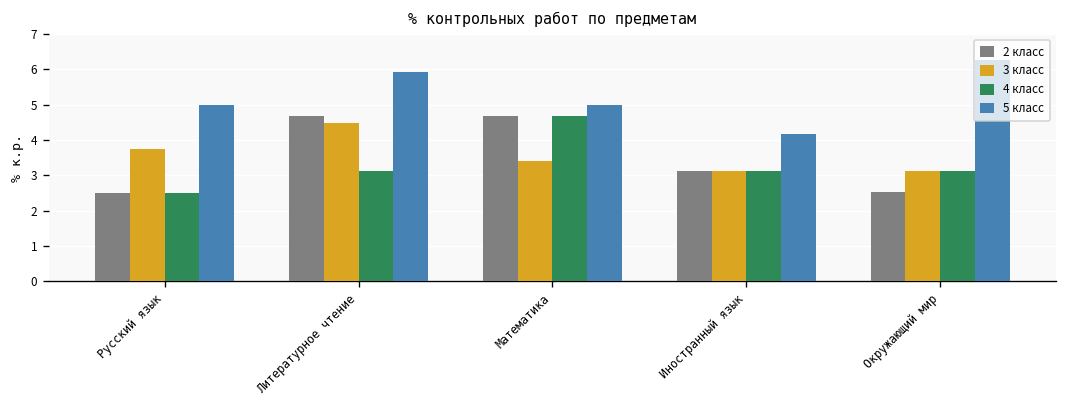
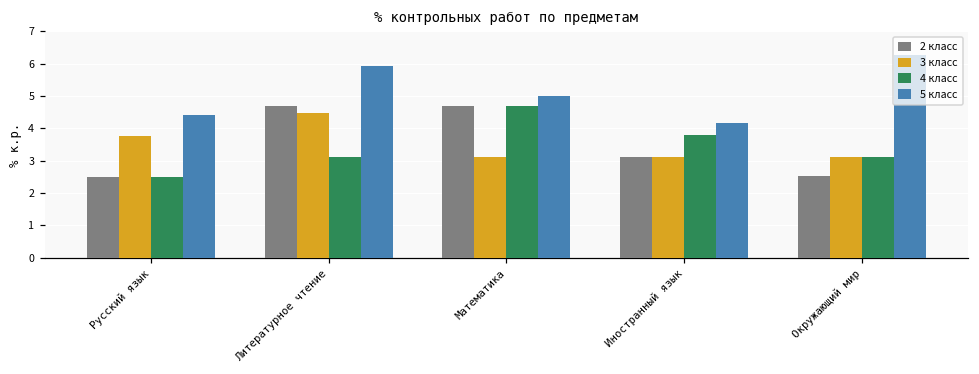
  {
    "2 класс": {
      "Русский язык": 2.5,
      "Литературное чтение": 4.7,
      "Математика": 4.7,
      "Иностранный язык": 3.1,
      "Окружающий мир": 2.5
    },
    "3 класс": {
      "Русский язык": 3.8,
      "Литературное чтение": 4.5,
-     "Математика": 3.4,
+     "Математика": 3.1,
      "Иностранный язык": 3.1,
      "Окружающий мир": 3.1
    },
    "4 класс": {
      "Русский язык": 2.5,
      "Литературное чтение": 3.1,
      "Математика": 4.7,
-     "Иностранный язык": 3.1,
+     "Иностранный язык": 3.8,
      "Окружающий мир": 3.1
    },
    "5 класс": {
-     "Русский язык": 5.0,
+     "Русский язык": 4.4,
      "Литературное чтение": 5.9,
      "Математика": 5.0,
      "Иностранный язык": 4.2
    }
  }
